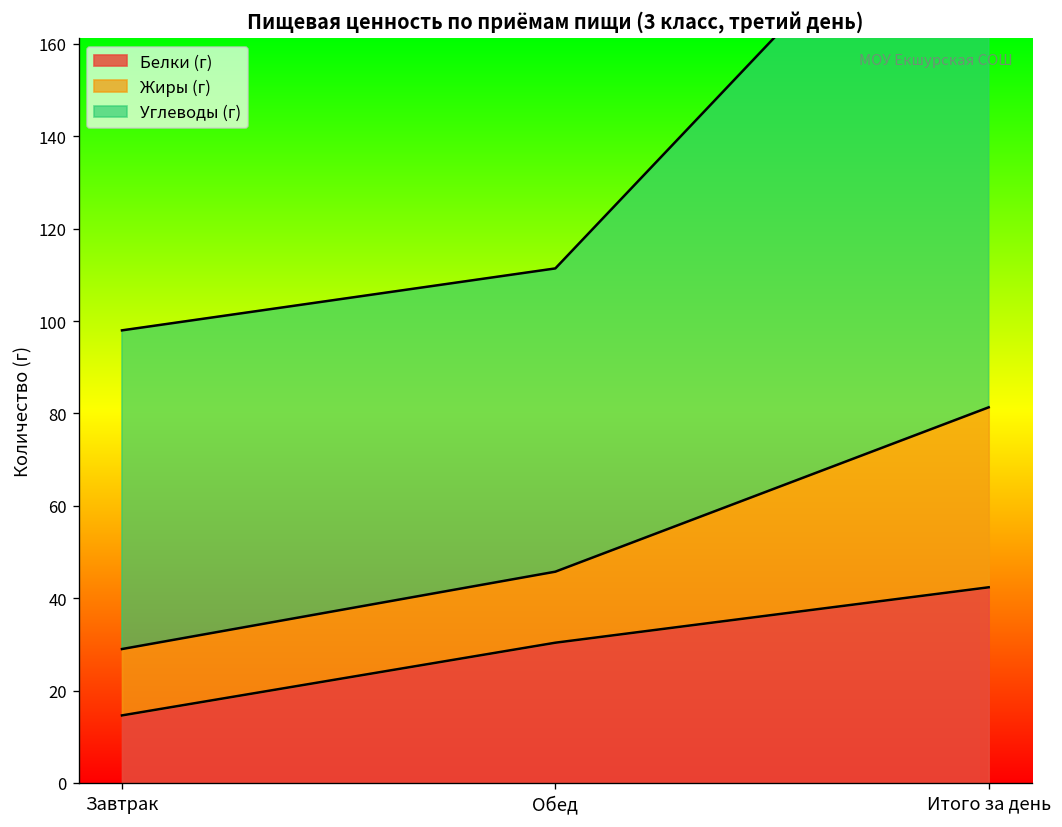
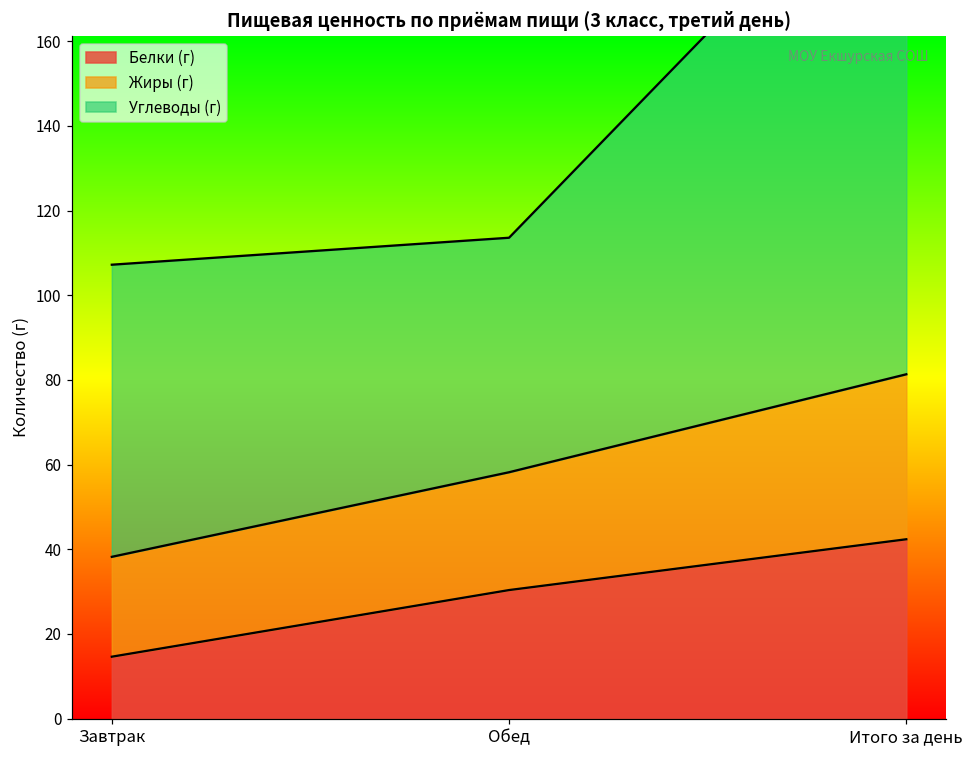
  {
    "Белки (г)": {
      "Завтрак": 15,
      "Обед": 30,
      "Итого за день": 42
    },
    "Жиры (г)": {
-     "Завтрак": 14,
-     "Обед": 15,
+     "Завтрак": 24,
+     "Обед": 28,
      "Итого за день": 39
    },
    "Углеводы (г)": {
      "Завтрак": 69,
-     "Обед": 66
+     "Обед": 55
    }
  }
